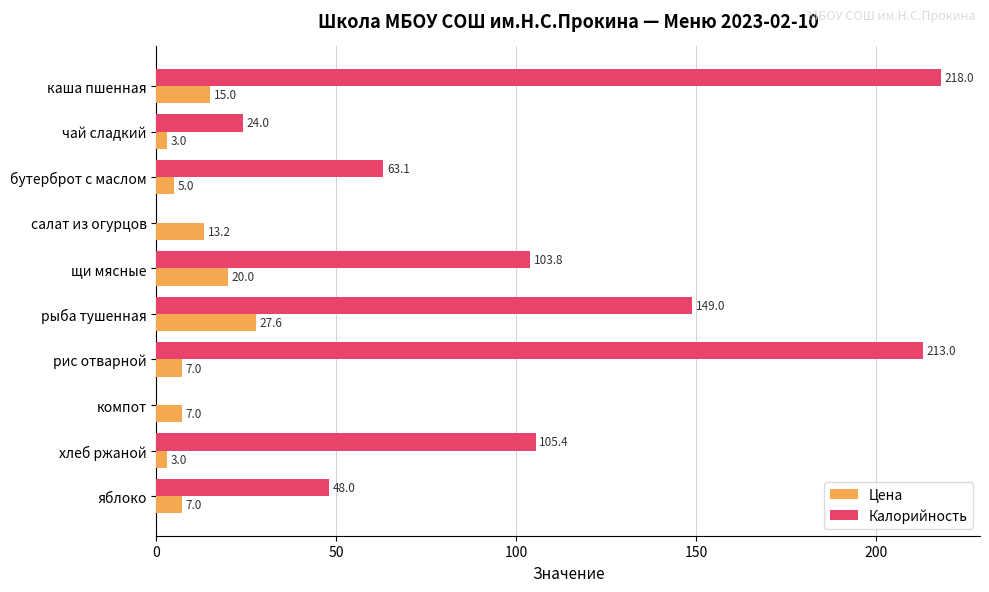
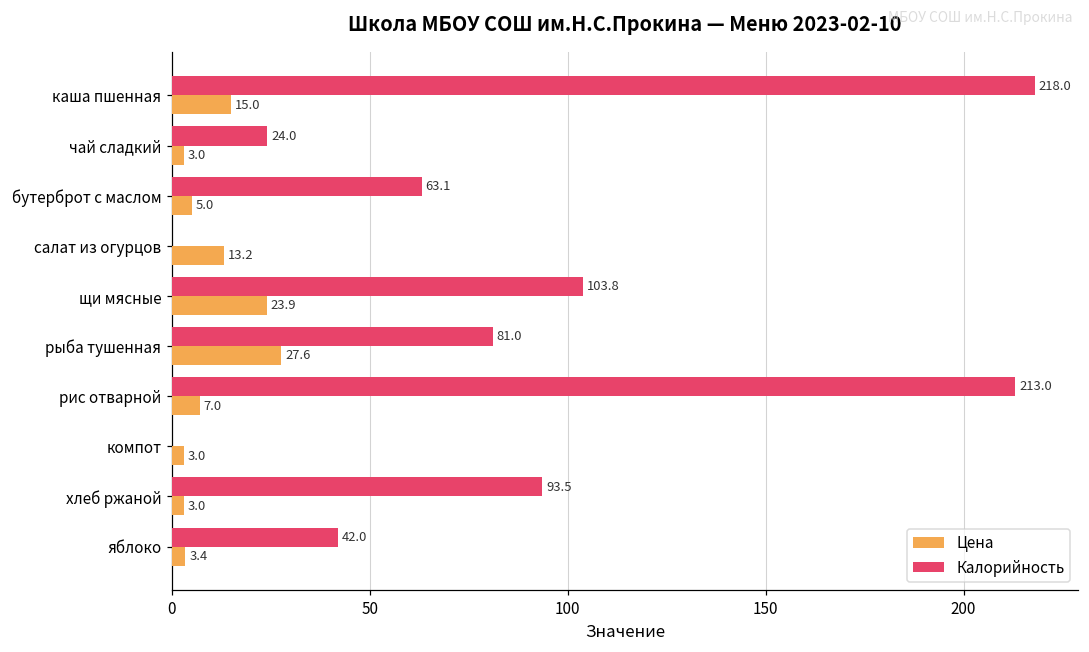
  {
    "Цена": {
      "каша пшенная": 15.0,
      "чай сладкий": 3.0,
      "бутерброт с маслом": 5.0,
      "салат из огурцов": 13.2,
-     "щи мясные": 20.0,
+     "щи мясные": 23.9,
      "рыба тушенная": 27.6,
      "рис отварной": 7.0,
-     "компот": 7.0,
+     "компот": 3.0,
      "хлеб ржаной": 3.0,
-     "яблоко": 7.0
+     "яблоко": 3.4
    },
    "Калорийность": {
      "каша пшенная": 218.0,
      "чай сладкий": 24.0,
      "бутерброт с маслом": 63.1,
      "щи мясные": 103.8,
-     "рыба тушенная": 149.0,
+     "рыба тушенная": 81.0,
      "рис отварной": 213.0,
-     "хлеб ржаной": 105.4,
-     "яблоко": 48.0
+     "хлеб ржаной": 93.5,
+     "яблоко": 42.0
    }
  }
